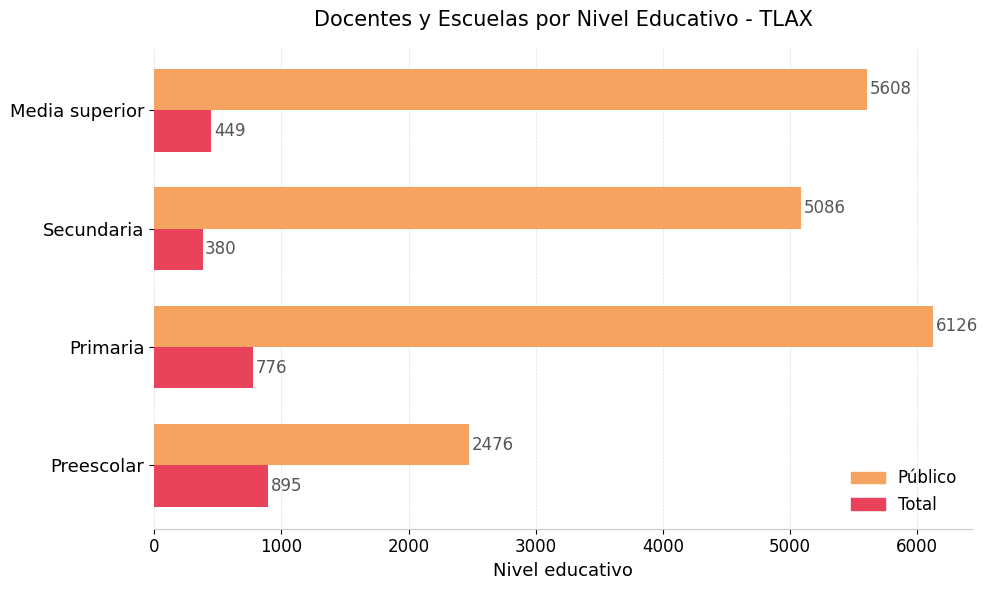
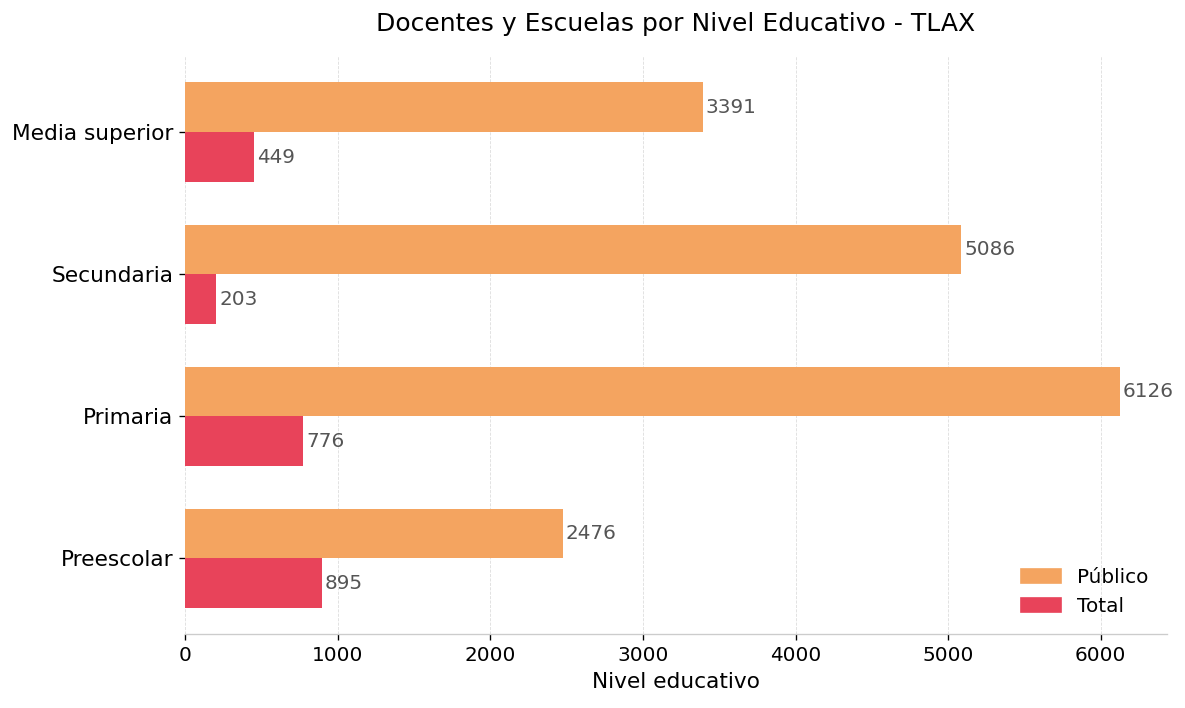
  {
    "Público": {
-     "Media superior": 5608,
+     "Media superior": 3391,
      "Secundaria": 5086,
      "Primaria": 6126,
      "Preescolar": 2476
    },
    "Total": {
      "Media superior": 449,
-     "Secundaria": 380,
+     "Secundaria": 203,
      "Primaria": 776,
      "Preescolar": 895
    }
  }
